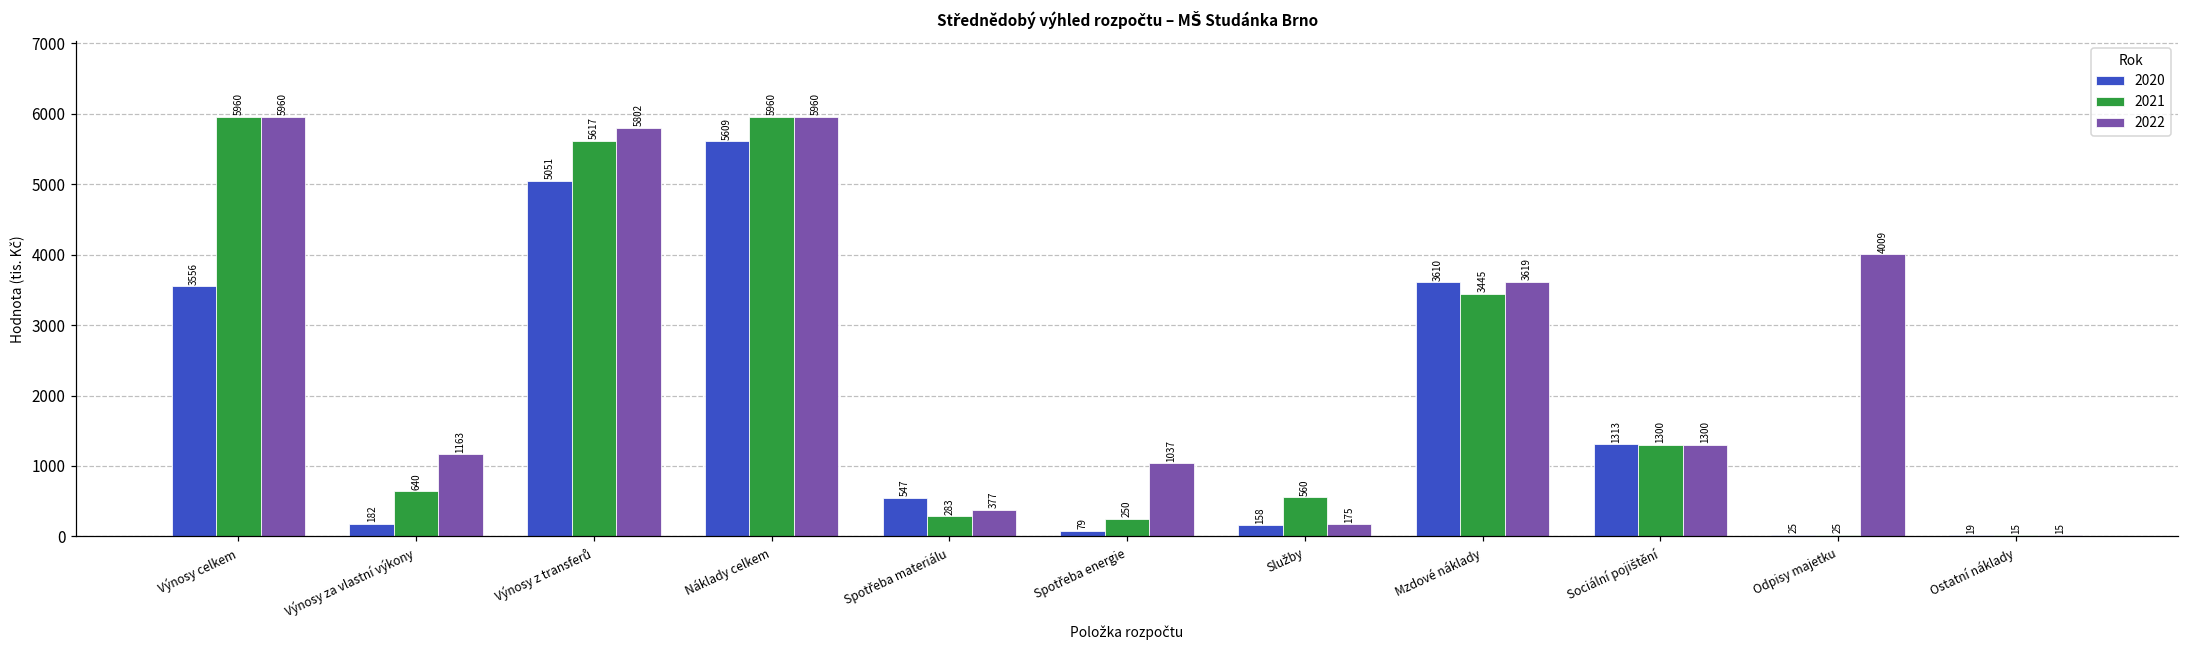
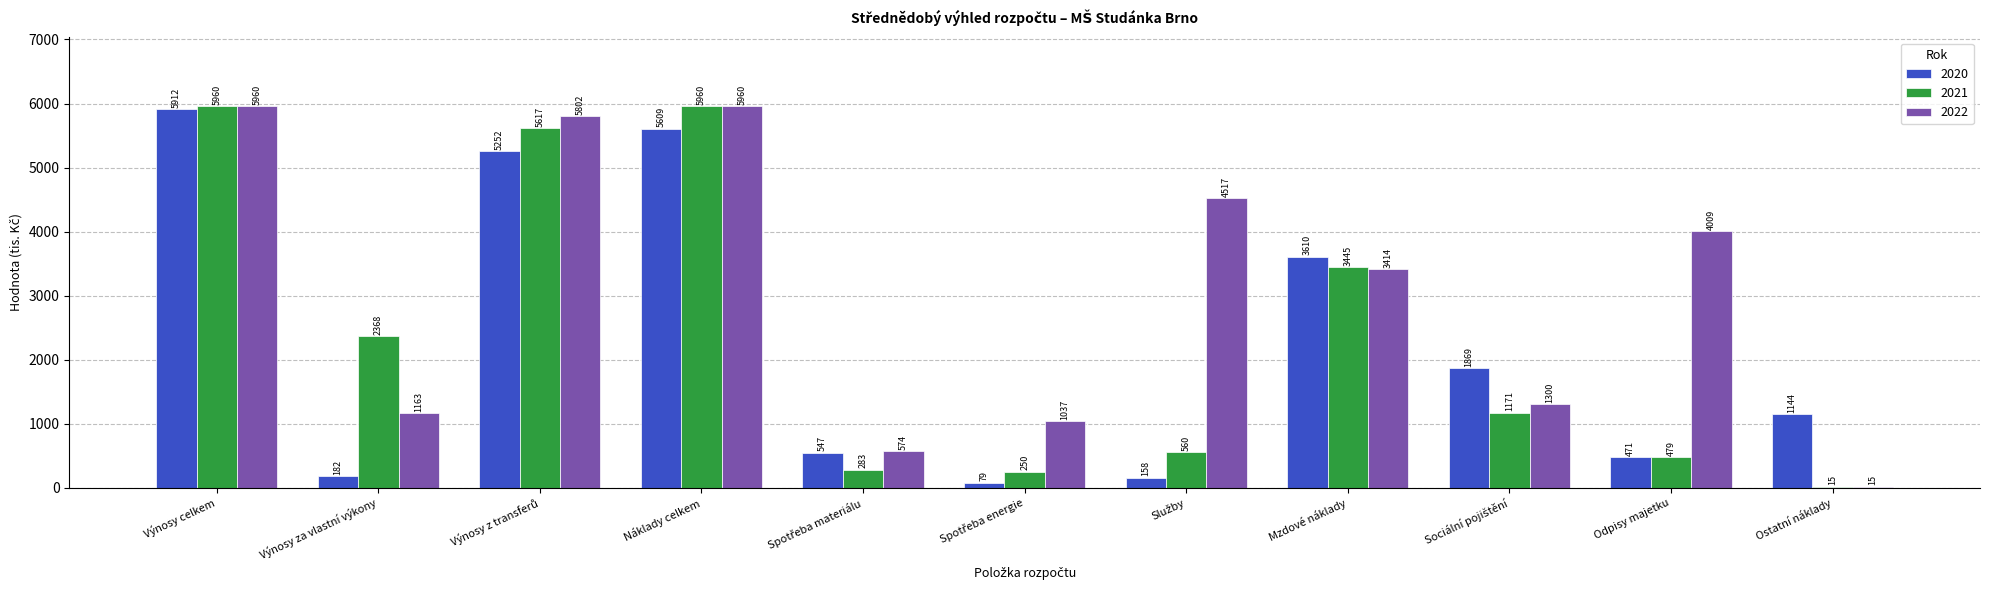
  {
    "2020": {
-     "Výnosy celkem": 3556,
+     "Výnosy celkem": 5912,
      "Výnosy za vlastní výkony": 182,
-     "Výnosy z transferů": 5051,
+     "Výnosy z transferů": 5252,
      "Náklady celkem": 5609,
      "Spotřeba materiálu": 547,
      "Spotřeba energie": 79,
      "Služby": 158,
      "Mzdové náklady": 3610,
-     "Sociální pojištění": 1313,
-     "Odpisy majetku": 25,
-     "Ostatní náklady": 19
+     "Sociální pojištění": 1869,
+     "Odpisy majetku": 471,
+     "Ostatní náklady": 1144
    },
    "2021": {
      "Výnosy celkem": 5960,
-     "Výnosy za vlastní výkony": 640,
+     "Výnosy za vlastní výkony": 2368,
      "Výnosy z transferů": 5617,
      "Náklady celkem": 5960,
      "Spotřeba materiálu": 283,
      "Spotřeba energie": 250,
      "Služby": 560,
      "Mzdové náklady": 3445,
-     "Sociální pojištění": 1300,
-     "Odpisy majetku": 25,
+     "Sociální pojištění": 1171,
+     "Odpisy majetku": 479,
      "Ostatní náklady": 15
    },
    "2022": {
      "Výnosy celkem": 5960,
      "Výnosy za vlastní výkony": 1163,
      "Výnosy z transferů": 5802,
      "Náklady celkem": 5960,
-     "Spotřeba materiálu": 377,
+     "Spotřeba materiálu": 574,
      "Spotřeba energie": 1037,
-     "Služby": 175,
-     "Mzdové náklady": 3619,
+     "Služby": 4517,
+     "Mzdové náklady": 3414,
      "Sociální pojištění": 1300,
      "Odpisy majetku": 4009,
      "Ostatní náklady": 15
    }
  }
